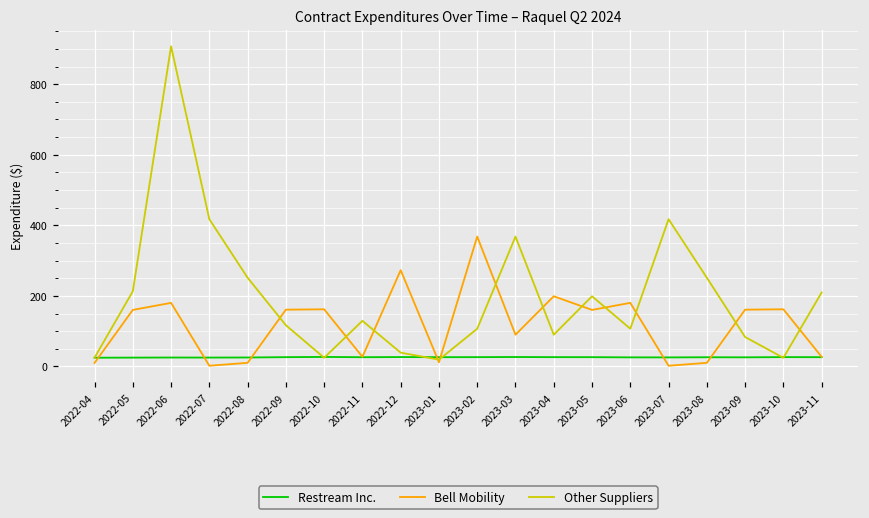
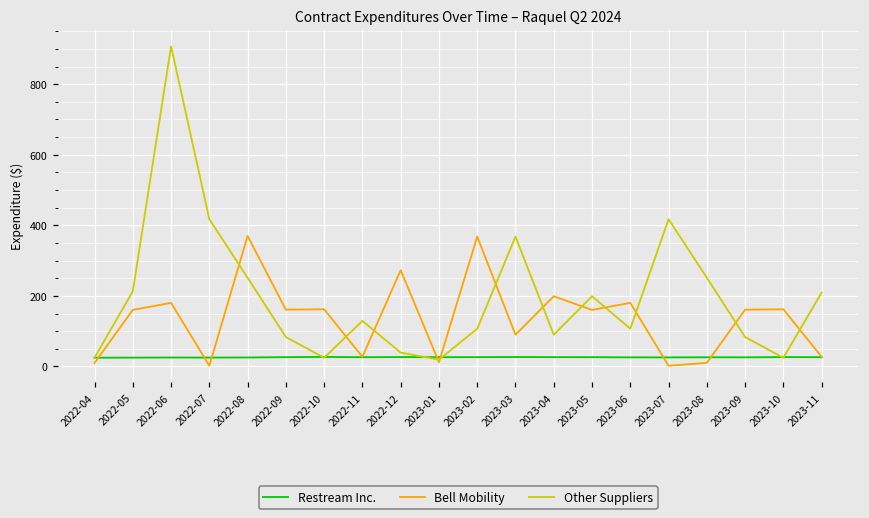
  {
    "Restream Inc.": {
      "2022-05": 30,
      "2022-06": 30,
      "2022-07": 30,
      "2022-08": 30,
      "2022-09": 30,
      "2022-12": 30,
      "2023-02": 30,
      "2023-03": 30,
      "2023-04": 30,
      "2023-05": 30,
      "2023-06": 30,
      "2023-07": 30,
      "2023-08": 30,
      "2023-09": 30
    },
    "Bell Mobility": {
      "2022-04": 10,
      "2022-05": 160,
      "2022-06": 180,
      "2022-07": 0,
-     "2022-08": 10,
+     "2022-08": 370,
      "2022-09": 160,
      "2022-10": 160,
      "2022-12": 270,
      "2023-02": 370,
      "2023-03": 90,
      "2023-04": 200,
      "2023-05": 160,
      "2023-06": 180,
      "2023-07": 0,
      "2023-08": 10,
      "2023-09": 160,
      "2023-10": 160
    },
    "Other Suppliers": {
      "2022-05": 210,
      "2022-06": 910,
      "2022-07": 420,
      "2022-08": 250,
-     "2022-09": 120,
+     "2022-09": 80,
      "2022-11": 130,
      "2022-12": 40,
      "2023-02": 110,
      "2023-03": 370,
      "2023-04": 90,
      "2023-05": 200,
      "2023-06": 110,
      "2023-07": 420,
      "2023-08": 250,
      "2023-09": 80,
      "2023-11": 210
    }
  }
